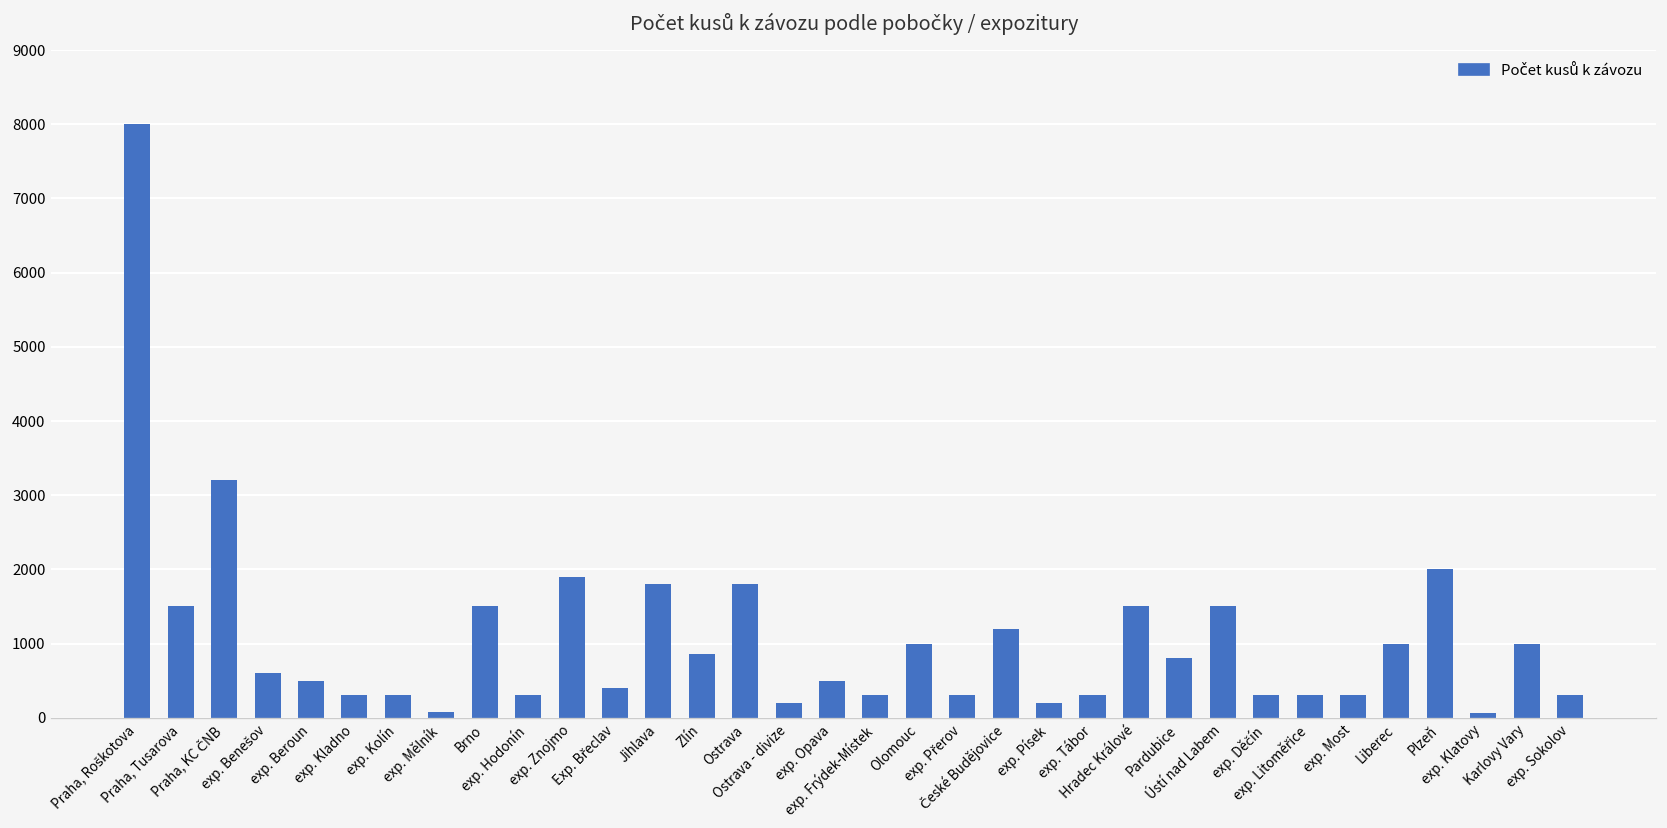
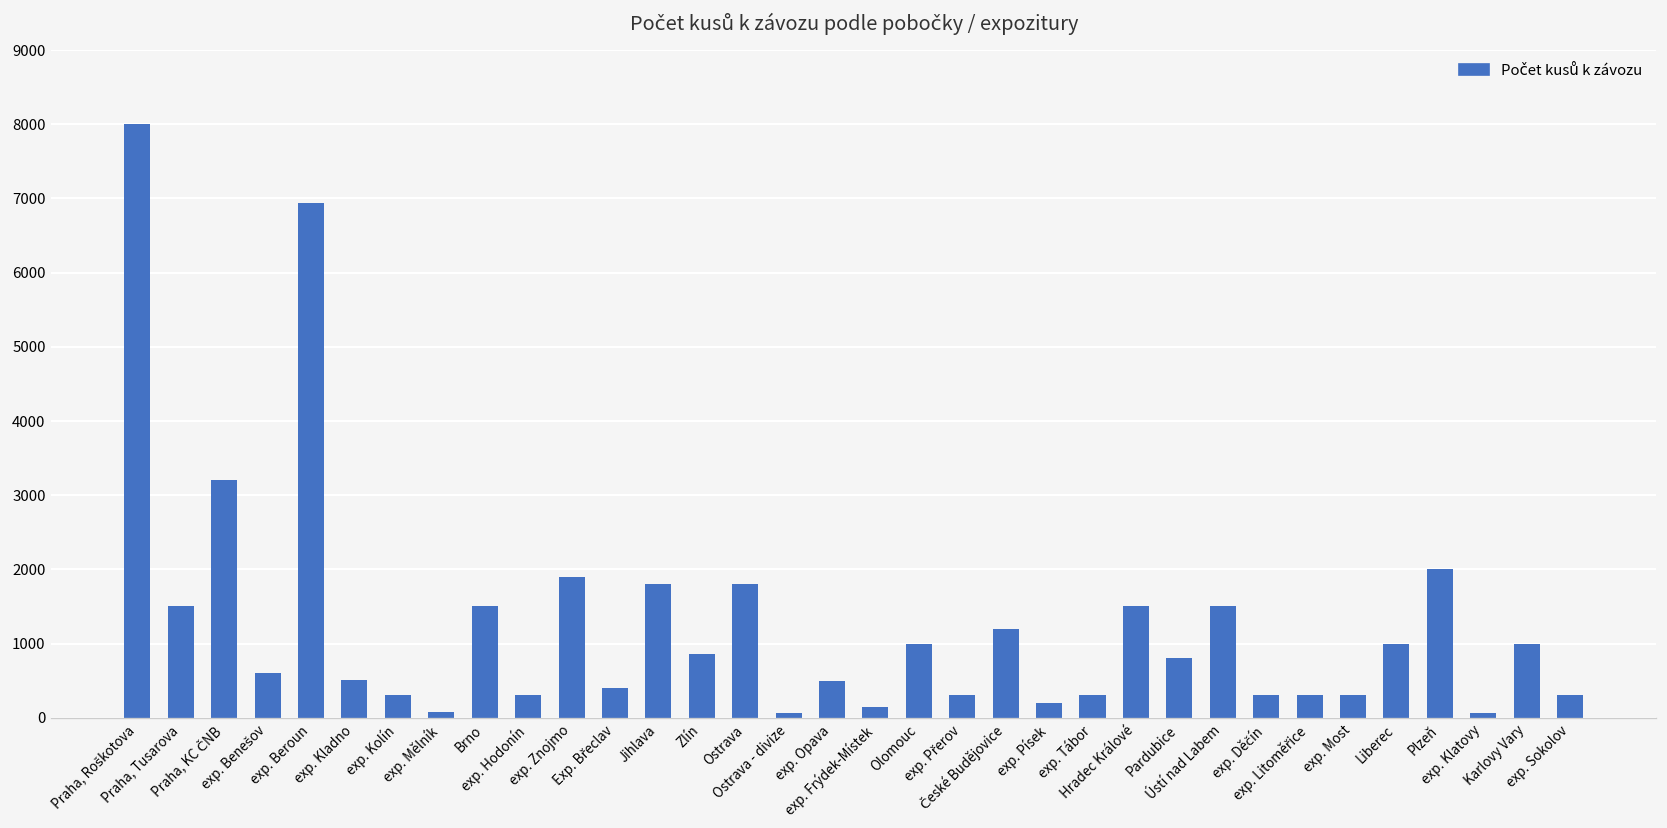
  {
    "Praha, Roškotova": 8000,
    "Praha, Tusarova": 1500,
    "Praha, KC ČNB": 3200,
    "exp. Benešov": 600,
-   "exp. Beroun": 500,
-   "exp. Kladno": 300,
+   "exp. Beroun": 6900,
+   "exp. Kladno": 500,
    "exp. Kolín": 300,
    "exp. Mělník": 100,
    "Brno": 1500,
    "exp. Hodonín": 300,
    "exp. Znojmo": 1900,
    "Exp. Břeclav": 400,
    "Jihlava": 1800,
    "Zlín": 900,
    "Ostrava": 1800,
-   "Ostrava - divize": 200,
+   "Ostrava - divize": 100,
    "exp. Opava": 500,
-   "exp. Frýdek-Místek": 300,
+   "exp. Frýdek-Místek": 100,
    "Olomouc": 1000,
    "exp. Přerov": 300,
    "České Budějovice": 1200,
    "exp. Písek": 200,
    "exp. Tábor": 300,
    "Hradec Králové": 1500,
    "Pardubice": 800,
    "Ústí nad Labem": 1500,
    "exp. Děčín": 300,
    "exp. Litoměřice": 300,
    "exp. Most": 300,
    "Liberec": 1000,
    "Plzeň": 2000,
    "exp. Klatovy": 100,
    "Karlovy Vary": 1000,
    "exp. Sokolov": 300
  }
